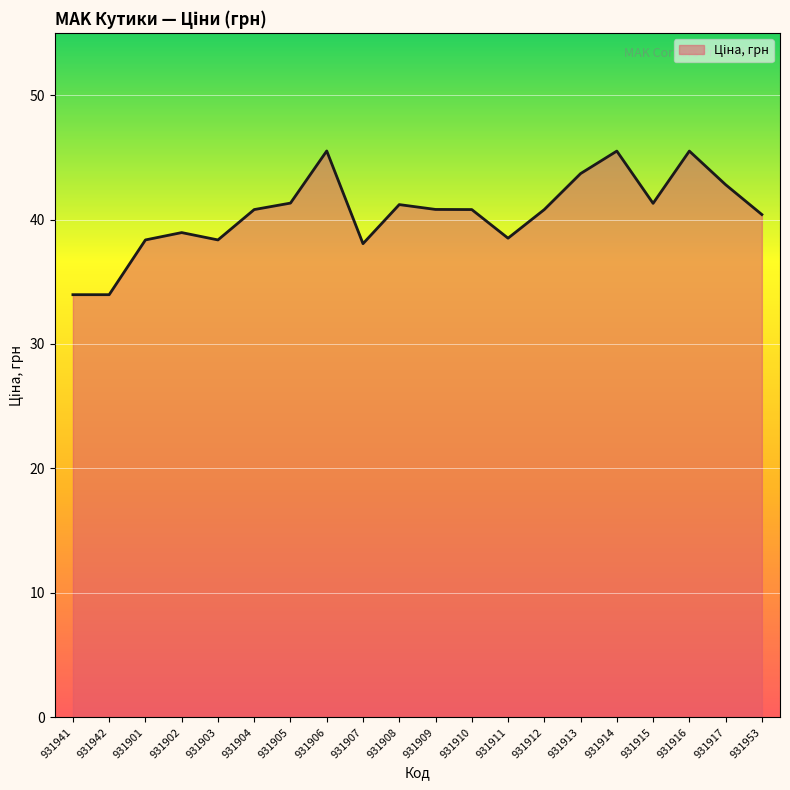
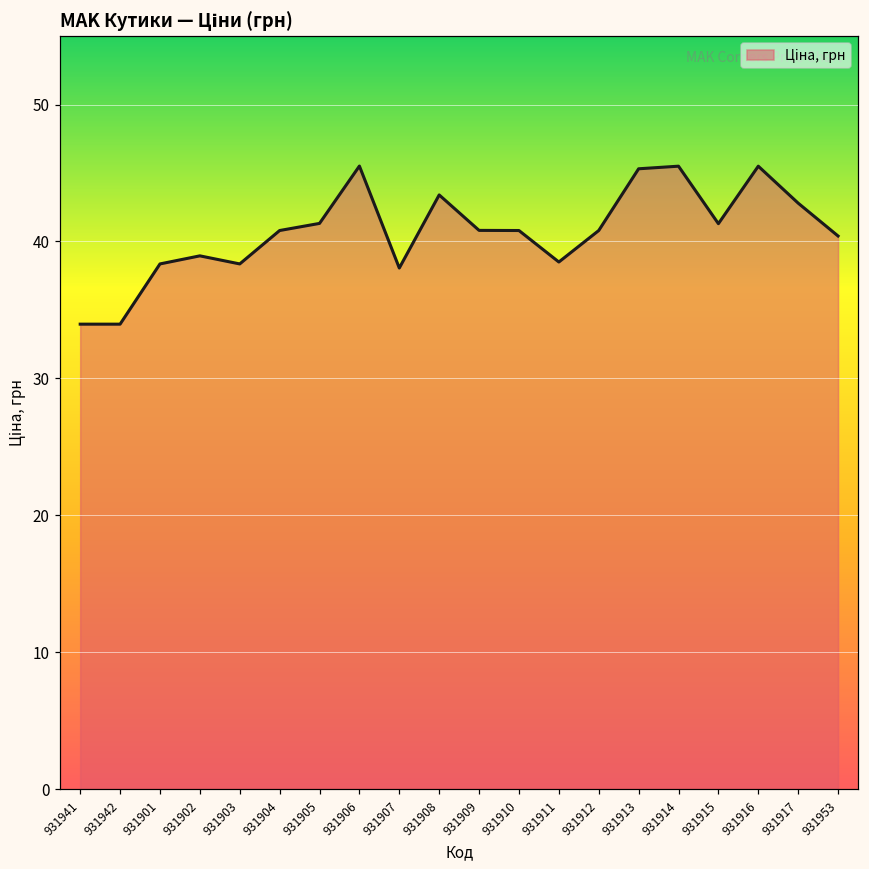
  {
    "931941": 34.0,
    "931942": 34.0,
    "931901": 38.4,
    "931902": 39.0,
    "931903": 38.4,
    "931904": 40.8,
    "931905": 41.3,
    "931906": 45.5,
    "931907": 38.1,
-   "931908": 41.2,
+   "931908": 43.4,
    "931909": 40.8,
    "931910": 40.8,
    "931911": 38.5,
    "931912": 40.8,
-   "931913": 43.7,
+   "931913": 45.3,
    "931914": 45.5,
    "931915": 41.3,
    "931916": 45.5,
    "931917": 42.8,
    "931953": 40.4
  }
